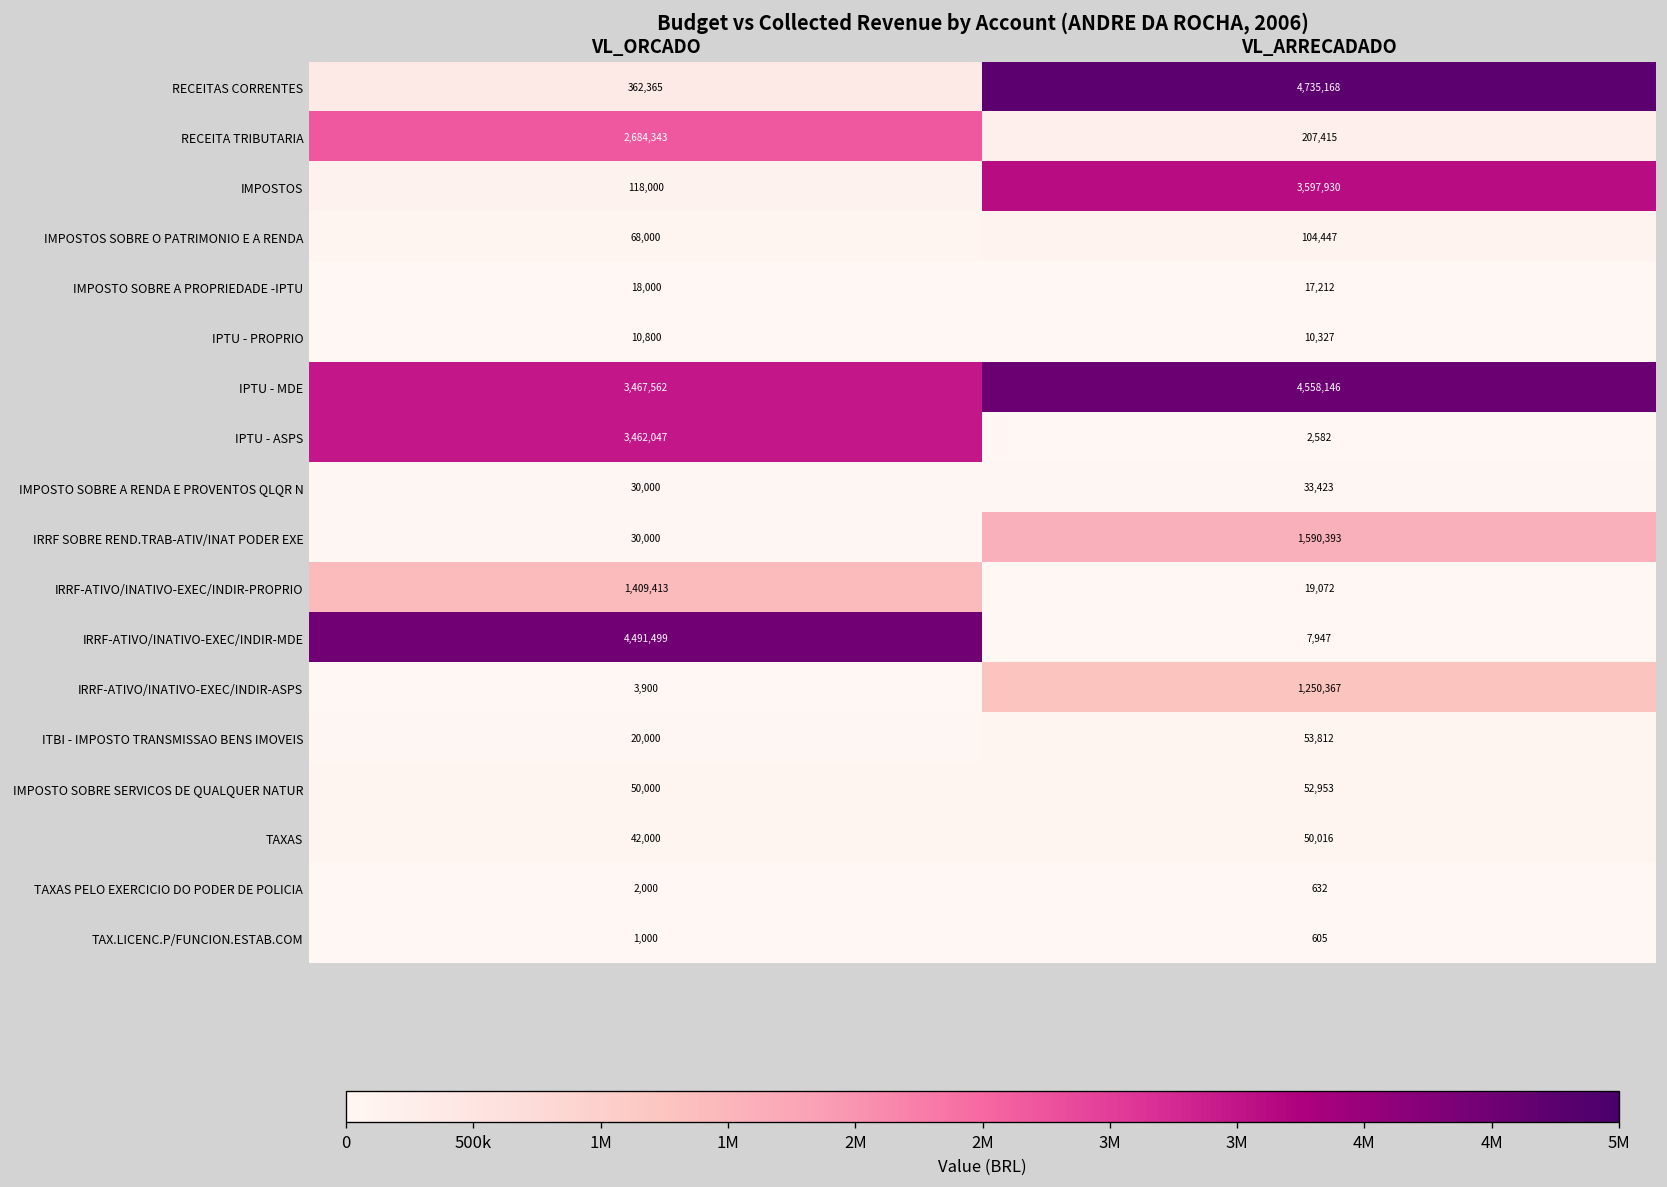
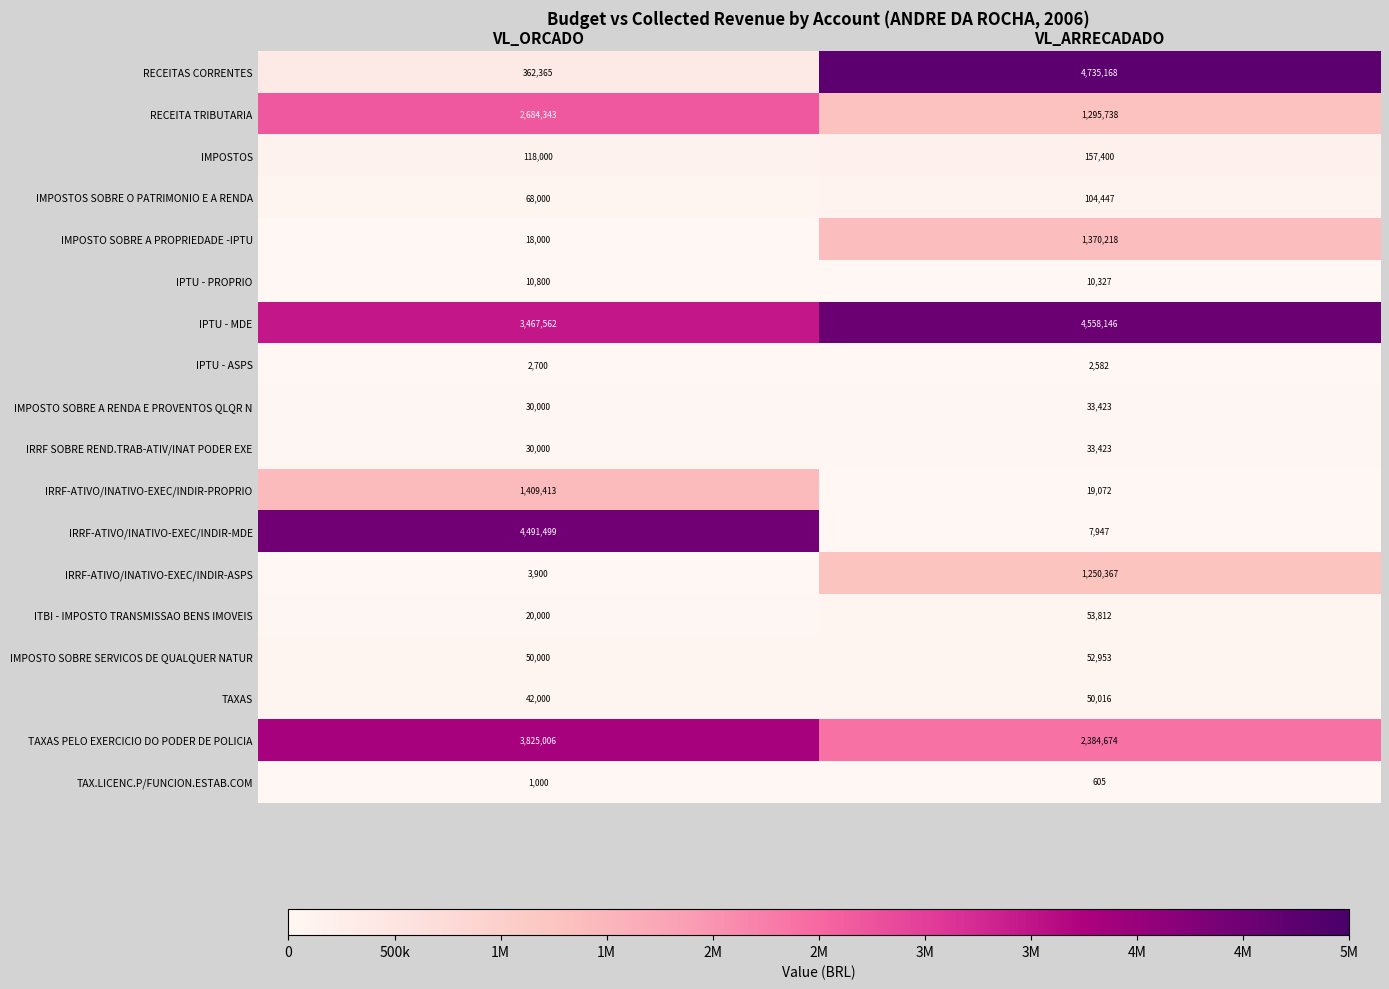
  {
    "RECEITAS CORRENTES": {
      "VL_ORCADO": "362,365",
      "VL_ARRECADADO": "4,735,168"
    },
    "RECEITA TRIBUTARIA": {
      "VL_ORCADO": "2,684,343",
-     "VL_ARRECADADO": "207,415"
+     "VL_ARRECADADO": "1,295,738"
    },
    "IMPOSTOS": {
      "VL_ORCADO": "118,000",
-     "VL_ARRECADADO": "3,597,930"
+     "VL_ARRECADADO": "157,400"
    },
    "IMPOSTOS SOBRE O PATRIMONIO E A RENDA": {
      "VL_ORCADO": "68,000",
      "VL_ARRECADADO": "104,447"
    },
    "IMPOSTO SOBRE A PROPRIEDADE -IPTU": {
      "VL_ORCADO": "18,000",
-     "VL_ARRECADADO": "17,212"
+     "VL_ARRECADADO": "1,370,218"
    },
    "IPTU - PROPRIO": {
      "VL_ORCADO": "10,800",
      "VL_ARRECADADO": "10,327"
    },
    "IPTU - MDE": {
      "VL_ORCADO": "3,467,562",
      "VL_ARRECADADO": "4,558,146"
    },
    "IPTU - ASPS": {
-     "VL_ORCADO": "3,462,047",
+     "VL_ORCADO": "2,700",
      "VL_ARRECADADO": "2,582"
    },
    "IMPOSTO SOBRE A RENDA E PROVENTOS QLQR N": {
      "VL_ORCADO": "30,000",
      "VL_ARRECADADO": "33,423"
    },
    "IRRF SOBRE REND.TRAB-ATIV/INAT PODER EXE": {
      "VL_ORCADO": "30,000",
-     "VL_ARRECADADO": "1,590,393"
+     "VL_ARRECADADO": "33,423"
    },
    "IRRF-ATIVO/INATIVO-EXEC/INDIR-PROPRIO": {
      "VL_ORCADO": "1,409,413",
      "VL_ARRECADADO": "19,072"
    },
    "IRRF-ATIVO/INATIVO-EXEC/INDIR-MDE": {
      "VL_ORCADO": "4,491,499",
      "VL_ARRECADADO": "7,947"
    },
    "IRRF-ATIVO/INATIVO-EXEC/INDIR-ASPS": {
      "VL_ORCADO": "3,900",
      "VL_ARRECADADO": "1,250,367"
    },
    "ITBI - IMPOSTO TRANSMISSAO BENS IMOVEIS": {
      "VL_ORCADO": "20,000",
      "VL_ARRECADADO": "53,812"
    },
    "IMPOSTO SOBRE SERVICOS DE QUALQUER NATUR": {
      "VL_ORCADO": "50,000",
      "VL_ARRECADADO": "52,953"
    },
    "TAXAS": {
      "VL_ORCADO": "42,000",
      "VL_ARRECADADO": "50,016"
    },
    "TAXAS PELO EXERCICIO DO PODER DE POLICIA": {
-     "VL_ORCADO": "2,000",
-     "VL_ARRECADADO": "632"
+     "VL_ORCADO": "3,825,006",
+     "VL_ARRECADADO": "2,384,674"
    },
    "TAX.LICENC.P/FUNCION.ESTAB.COM": {
      "VL_ORCADO": "1,000",
      "VL_ARRECADADO": "605"
    }
  }
